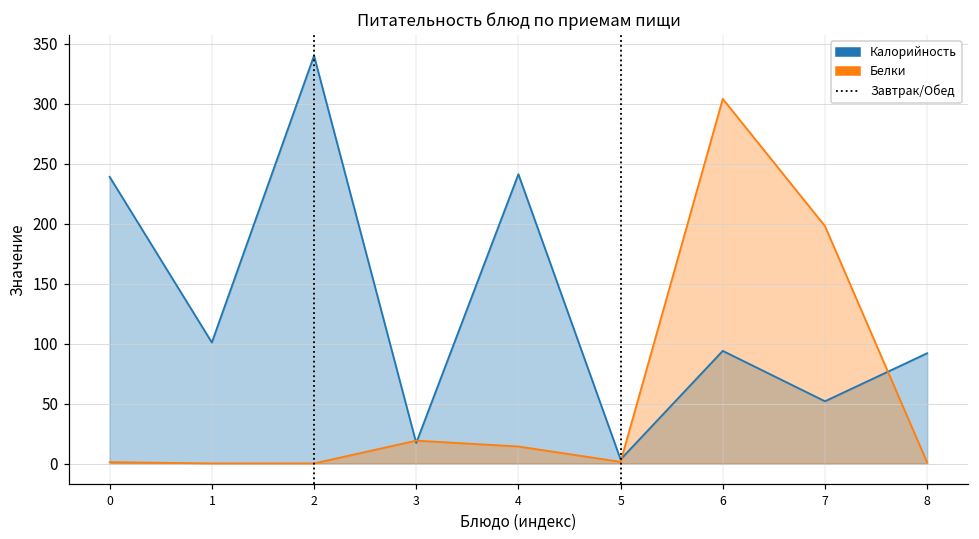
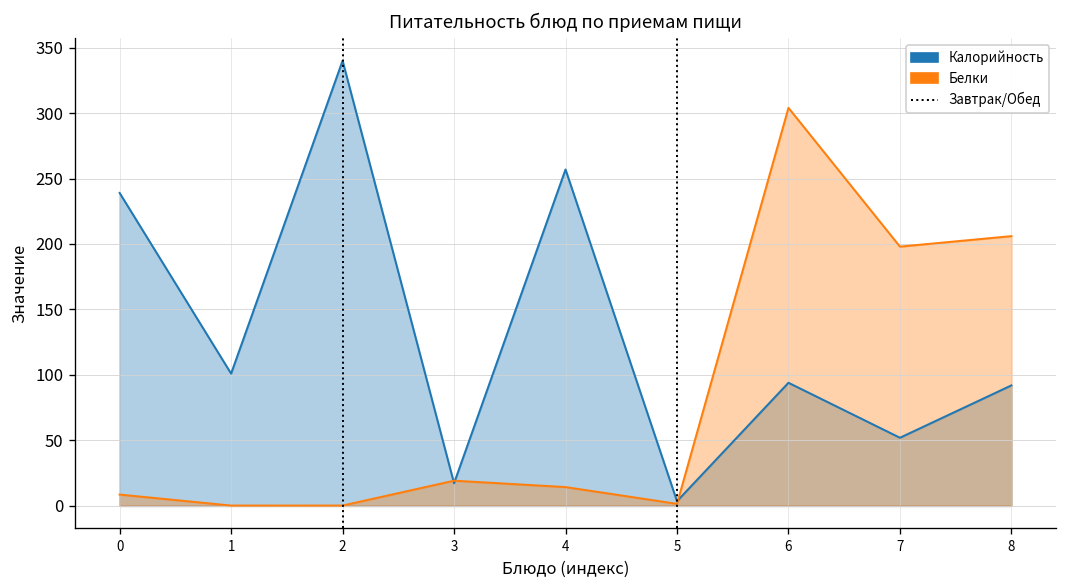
  {
    "Калорийность": {
      "0": 239,
      "1": 101,
      "2": 340,
-     "4": 241,
+     "4": 257,
      "6": 94,
      "7": 52,
      "8": 92
    },
    "Белки": {
-     "0": 1,
+     "0": 9,
      "1": 0,
      "2": 0,
      "4": 14,
      "6": 304,
      "7": 198,
-     "8": 1
+     "8": 206
    }
  }
